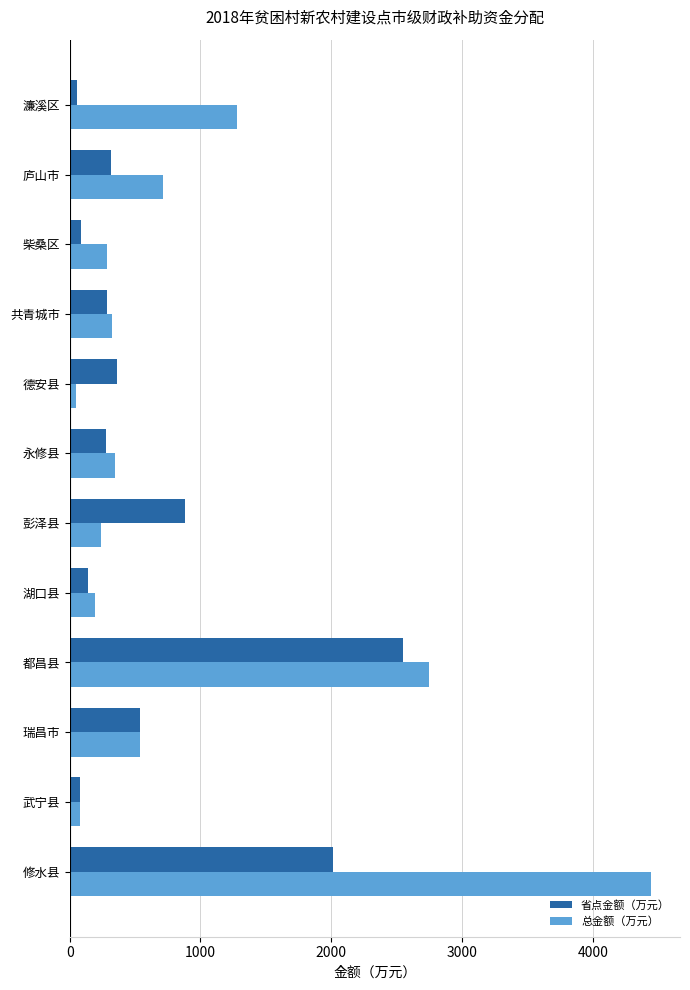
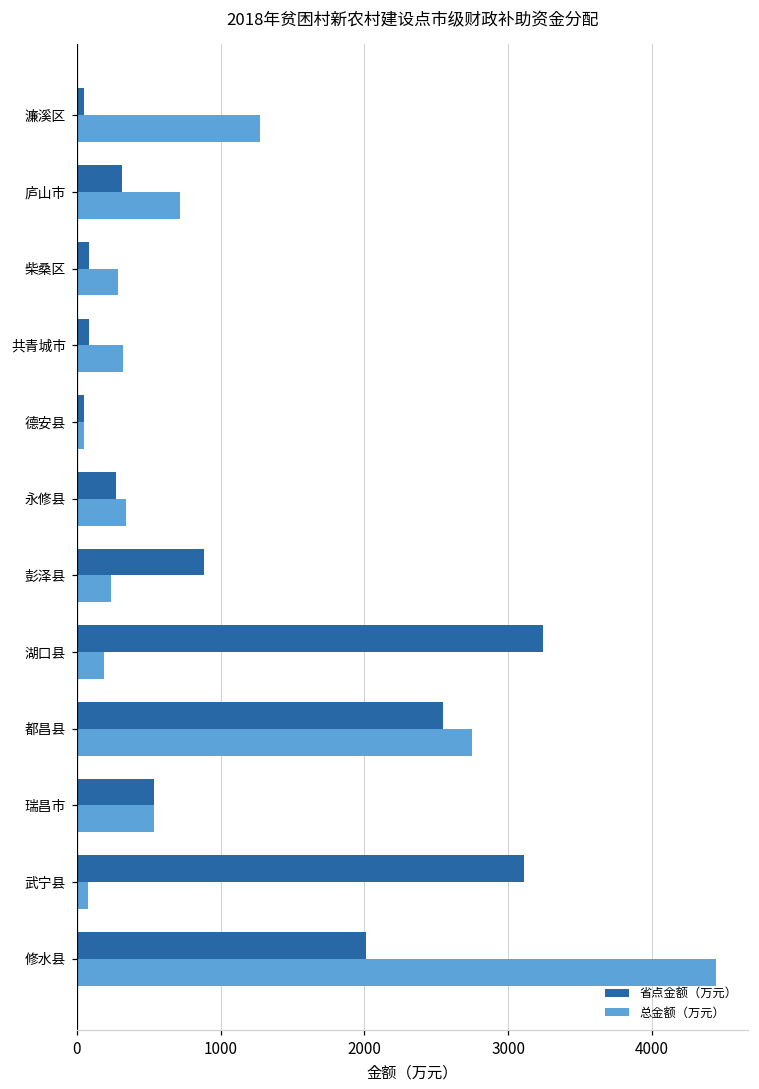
  {
    "省点金额（万元）": {
      "濂溪区": 50,
      "庐山市": 320,
      "柴桑区": 90,
-     "共青城市": 280,
-     "德安县": 360,
+     "共青城市": 80,
+     "德安县": 50,
      "永修县": 280,
      "彭泽县": 880,
-     "湖口县": 140,
+     "湖口县": 3240,
      "都昌县": 2550,
      "瑞昌市": 530,
-     "武宁县": 80,
+     "武宁县": 3110,
      "修水县": 2010
    },
    "总金额（万元）": {
      "濂溪区": 1280,
      "庐山市": 720,
      "柴桑区": 290,
      "共青城市": 320,
      "德安县": 50,
      "永修县": 350,
      "彭泽县": 240,
      "湖口县": 190,
      "都昌县": 2750,
      "瑞昌市": 530,
      "武宁县": 80,
      "修水县": 4450
    }
  }
